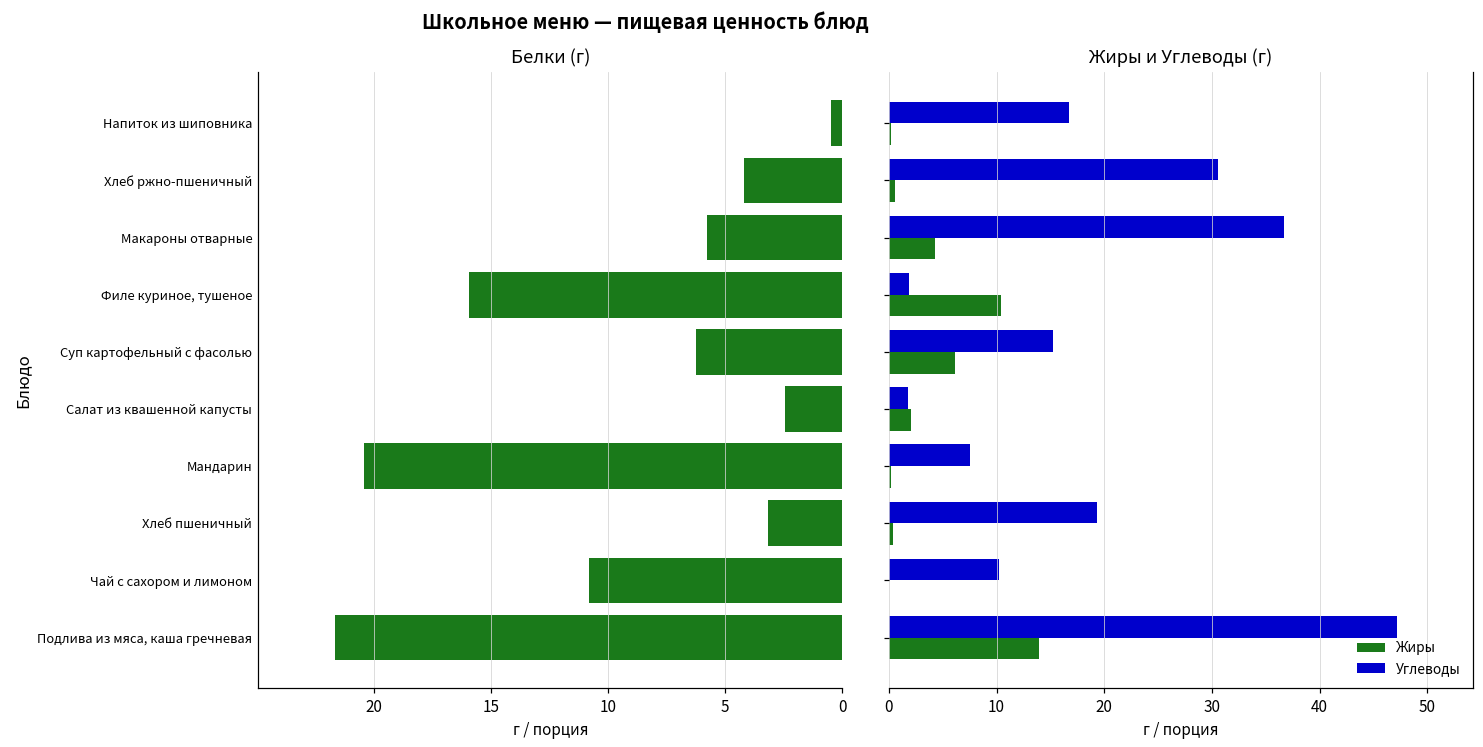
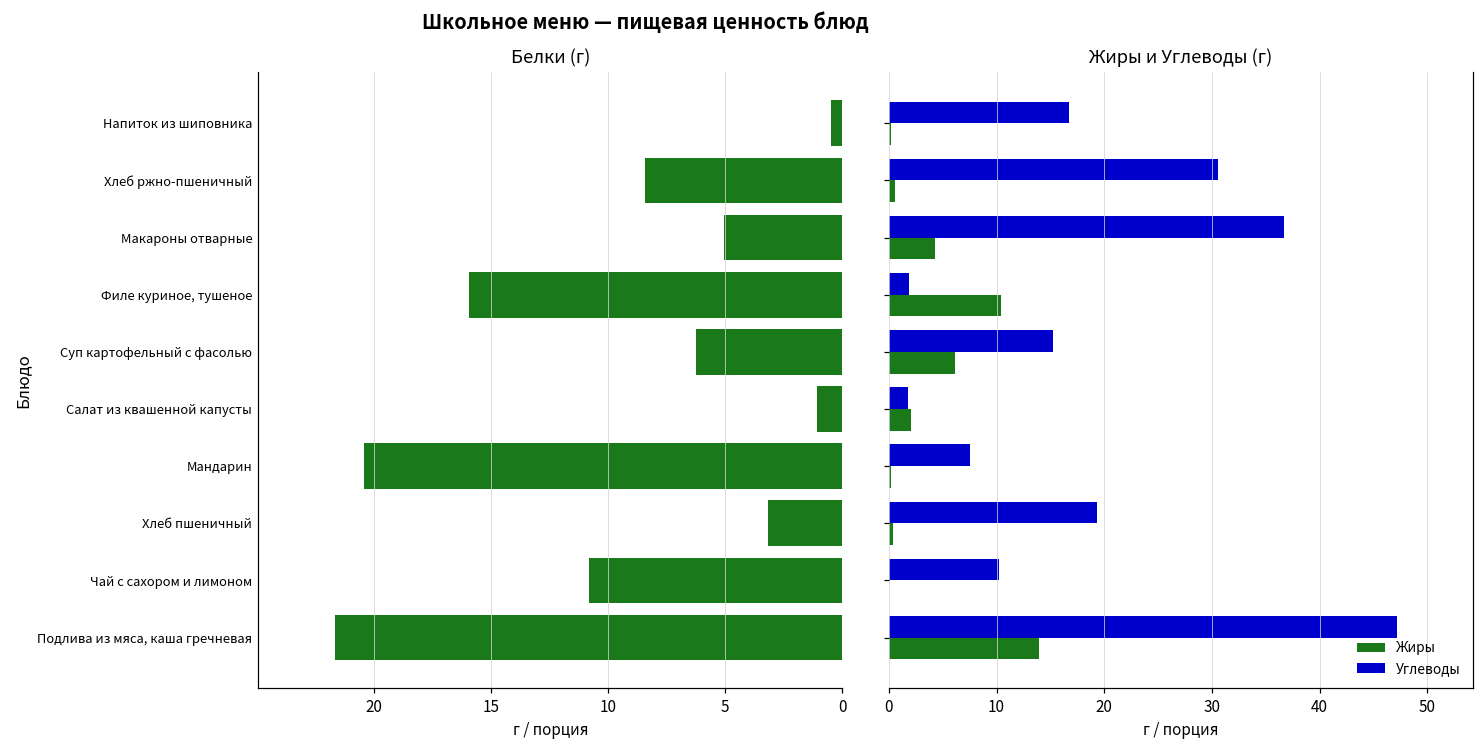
  {
    "Белки (г)": {
      "Напиток из шиповника": 0.5,
-     "Хлеб ржно-пшеничный": 4.2,
-     "Макароны отварные": 5.8,
+     "Хлеб ржно-пшеничный": 8.4,
+     "Макароны отварные": 5.1,
      "Филе куриное, тушеное": 15.9,
      "Суп картофельный с фасолью": 6.3,
-     "Салат из квашенной капусты": 2.4,
+     "Салат из квашенной капусты": 1.1,
      "Мандарин": 20.4,
      "Хлеб пшеничный": 3.2,
      "Чай с сахором и лимоном": 10.8,
      "Подлива из мяса, каша гречневая": 21.7
    }
  }
